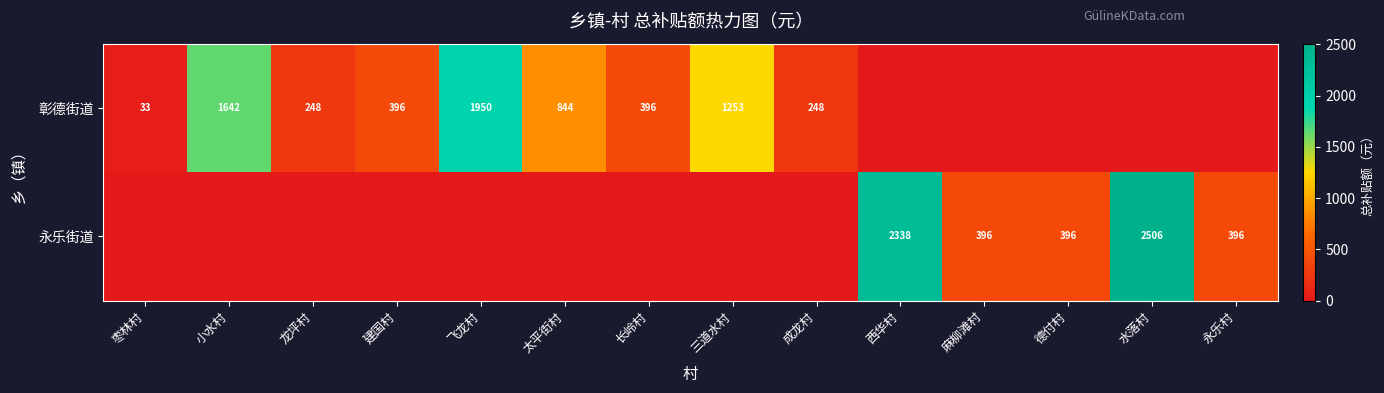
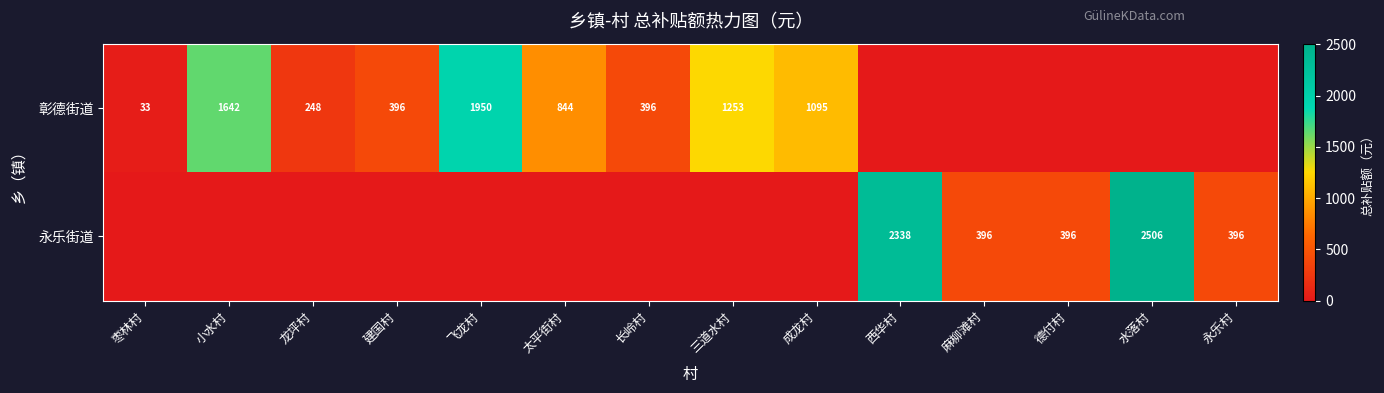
  {
    "彰德街道": {
      "枣林村": 33,
      "小水村": 1642,
      "龙坪村": 248,
      "建国村": 396,
      "飞龙村": 1950,
      "太平街村": 844,
      "长岭村": 396,
      "三道水村": 1253,
-     "成龙村": 248
+     "成龙村": 1095
    },
    "永乐街道": {
      "西华村": 2338,
      "麻柳滩村": 396,
      "德付村": 396,
      "水落村": 2506,
      "永乐村": 396
    }
  }
